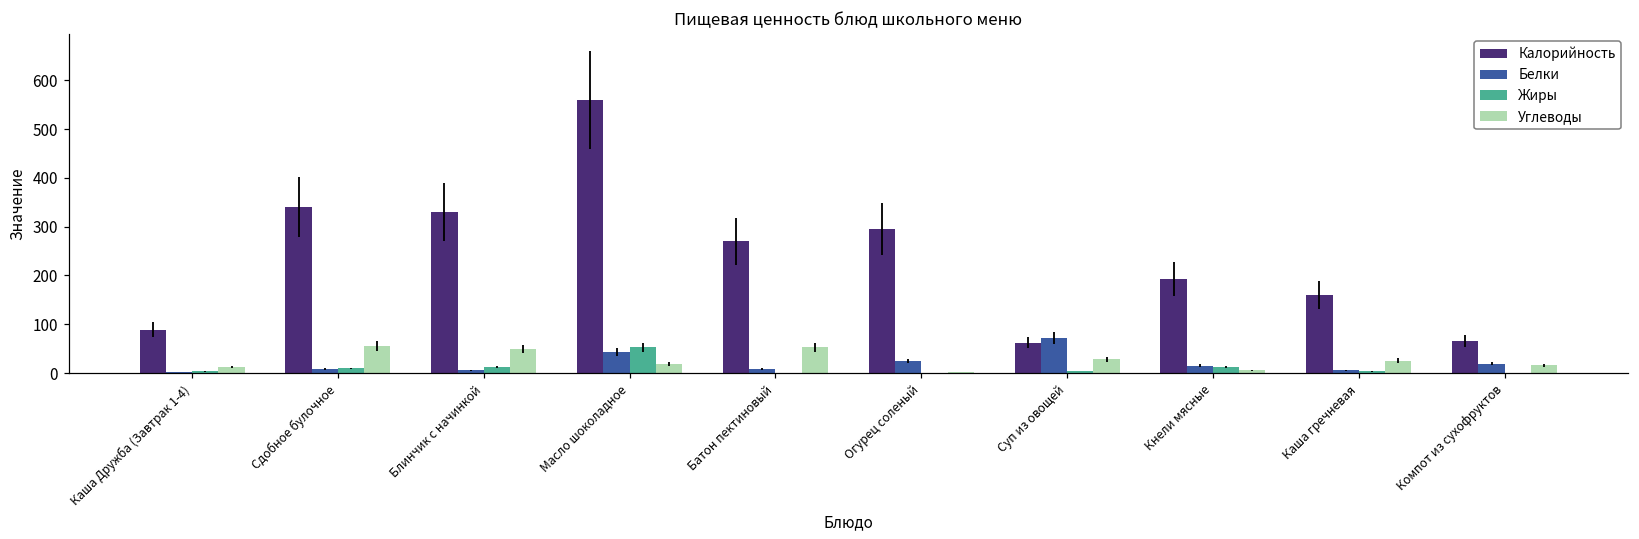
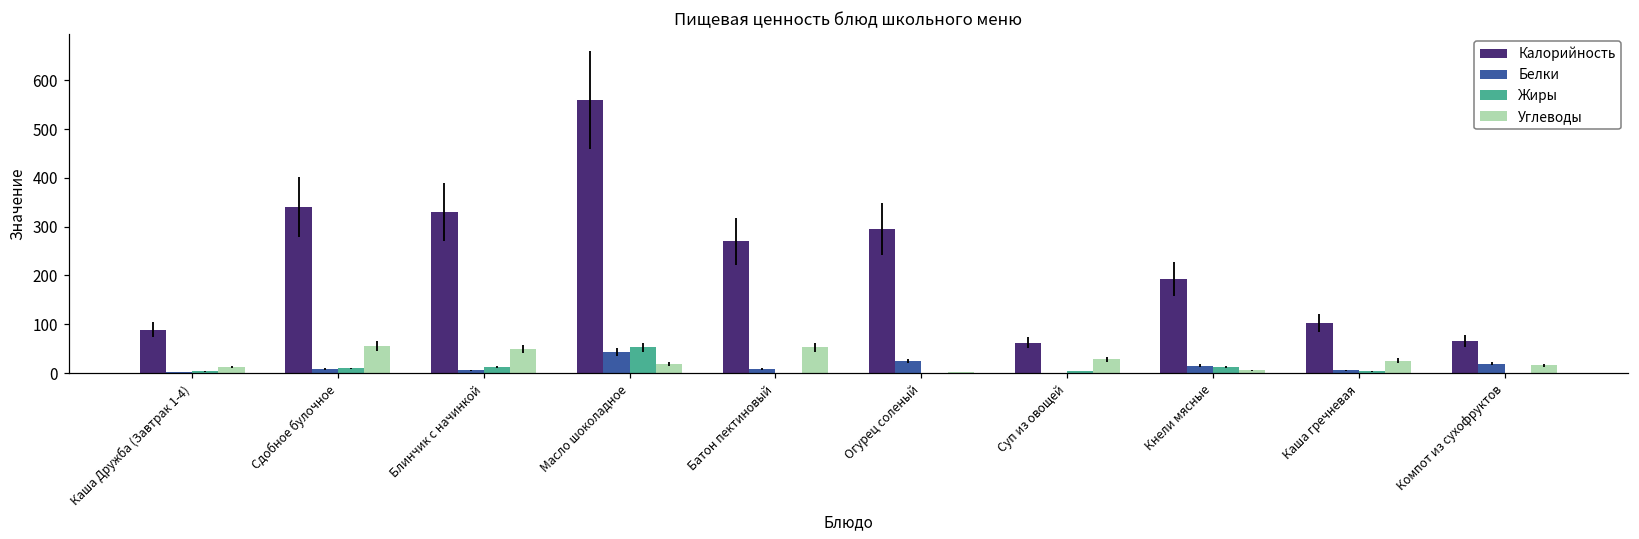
  {
    "Калорийность": {
      "Каша Дружба (Завтрак 1-4)": 90,
      "Сдобное булочное": 340,
      "Блинчик с начинкой": 330,
      "Масло шоколадное": 560,
      "Батон пектиновый": 270,
      "Огурец соленый": 300,
      "Суп из овощей": 60,
      "Кнели мясные": 190,
-     "Каша гречневая": 160,
+     "Каша гречневая": 100,
      "Компот из сухофруктов": 70
    },
    "Белки": {
      "Сдобное булочное": 10,
      "Блинчик с начинкой": 10,
      "Масло шоколадное": 40,
      "Батон пектиновый": 10,
      "Огурец соленый": 20,
-     "Суп из овощей": 70,
+     "Суп из овощей": 0,
      "Кнели мясные": 20,
      "Каша гречневая": 10,
      "Компот из сухофруктов": 20
    },
    "Жиры": {
      "Сдобное булочное": 10,
      "Блинчик с начинкой": 10,
      "Масло шоколадное": 50,
      "Кнели мясные": 10
    },
    "Углеводы": {
      "Каша Дружба (Завтрак 1-4)": 10,
      "Сдобное булочное": 60,
      "Блинчик с начинкой": 50,
      "Масло шоколадное": 20,
      "Батон пектиновый": 50,
      "Суп из овощей": 30,
      "Кнели мясные": 10,
      "Каша гречневая": 30,
      "Компот из сухофруктов": 20
    }
  }
